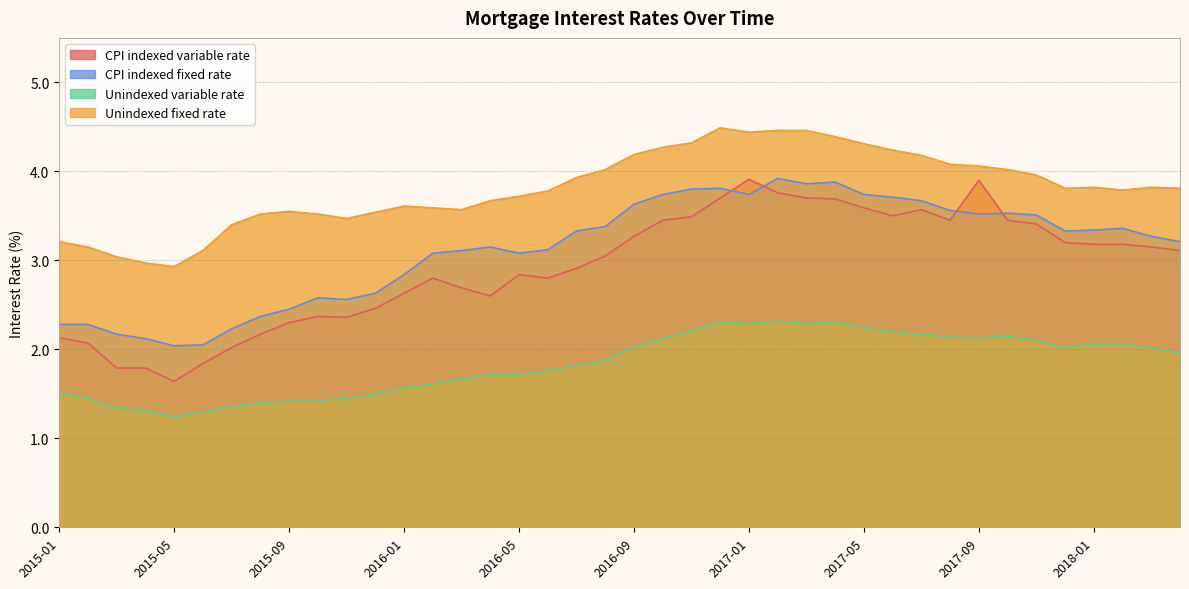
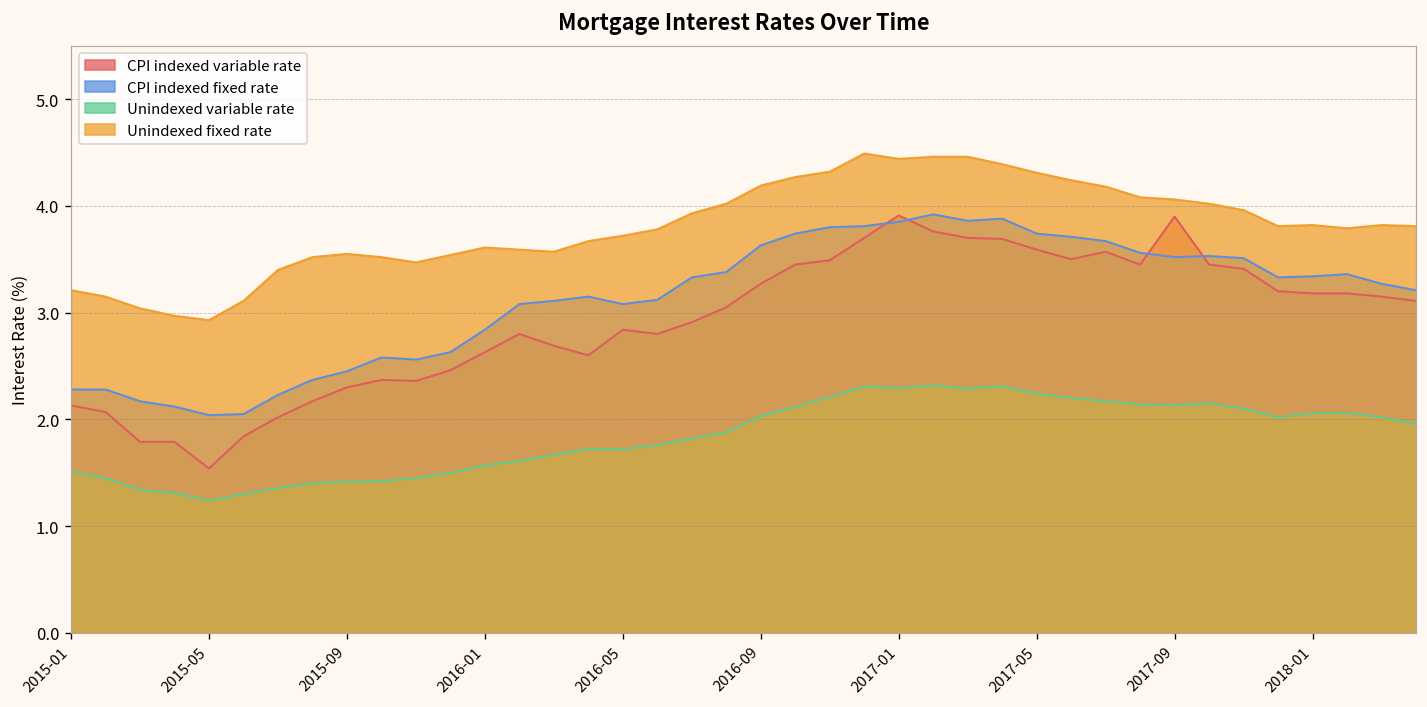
  {
    "CPI indexed variable rate": {
      "2015-01": 2.1,
-     "2015-05": 1.6,
+     "2015-05": 1.5,
      "2015-09": 2.3,
      "2016-01": 2.6,
      "2016-05": 2.8,
      "2016-09": 3.3,
      "2017-01": 3.9,
      "2017-05": 3.6,
      "2017-09": 3.9,
      "2018-01": 3.2
    },
    "CPI indexed fixed rate": {
      "2015-01": 2.3,
      "2015-05": 2.0,
      "2015-09": 2.5,
      "2016-01": 2.8,
      "2016-05": 3.1,
      "2016-09": 3.6,
-     "2017-01": 3.7,
+     "2017-01": 3.9,
      "2017-05": 3.7,
      "2017-09": 3.5,
      "2018-01": 3.3
    },
    "Unindexed variable rate": {
      "2015-01": 1.5,
      "2015-05": 1.2,
      "2015-09": 1.4,
      "2016-01": 1.6,
      "2016-05": 1.7,
      "2016-09": 2.0,
      "2017-01": 2.3,
      "2017-05": 2.2,
      "2017-09": 2.1,
      "2018-01": 2.1
    },
    "Unindexed fixed rate": {
      "2015-01": 3.2,
      "2015-05": 2.9,
      "2015-09": 3.6,
      "2016-01": 3.6,
      "2016-05": 3.7,
      "2016-09": 4.2,
      "2017-01": 4.4,
      "2017-05": 4.3,
      "2017-09": 4.1,
      "2018-01": 3.8
    }
  }
